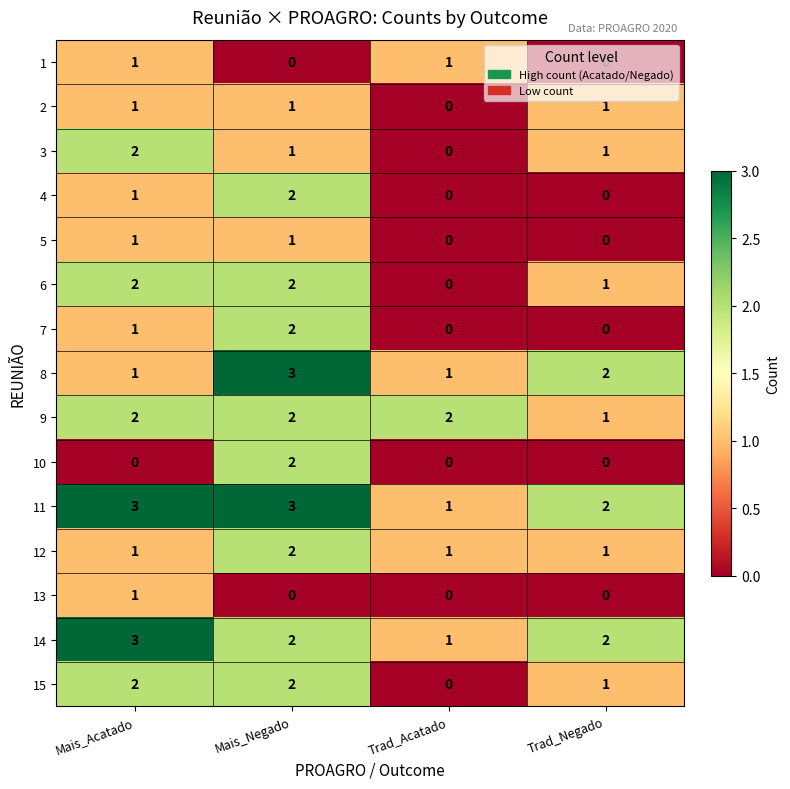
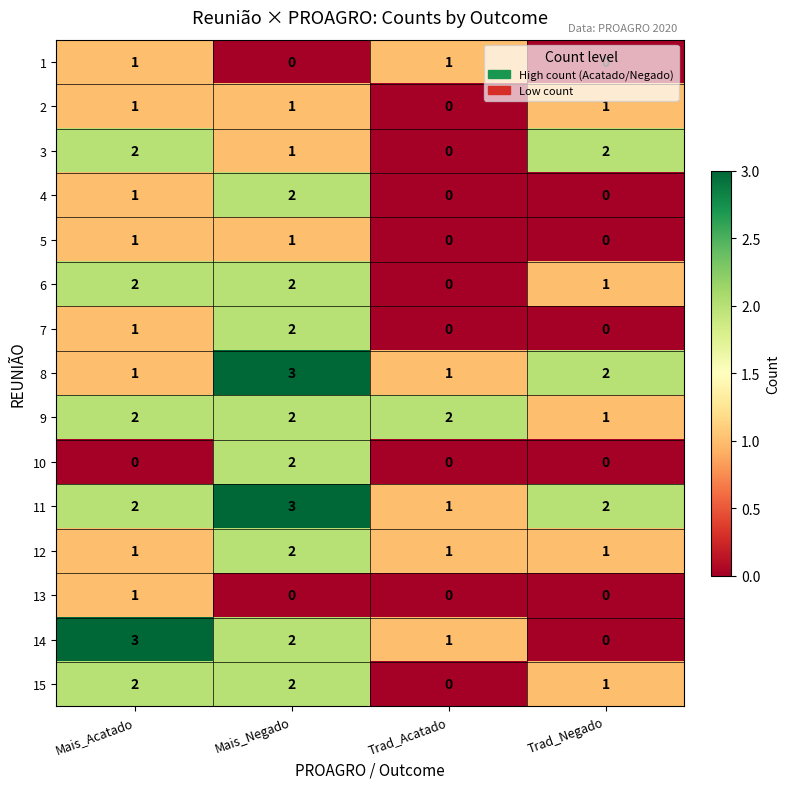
  {
    "1": {
      "Mais_Acatado": 1,
      "Mais_Negado": 0,
      "Trad_Acatado": 1
    },
    "2": {
      "Mais_Acatado": 1,
      "Mais_Negado": 1,
      "Trad_Acatado": 0
    },
    "3": {
      "Mais_Acatado": 2,
      "Mais_Negado": 1,
      "Trad_Acatado": 0,
-     "Trad_Negado": 1
+     "Trad_Negado": 2
    },
    "4": {
      "Mais_Acatado": 1,
      "Mais_Negado": 2,
      "Trad_Acatado": 0,
      "Trad_Negado": 0
    },
    "5": {
      "Mais_Acatado": 1,
      "Mais_Negado": 1,
      "Trad_Acatado": 0,
      "Trad_Negado": 0
    },
    "6": {
      "Mais_Acatado": 2,
      "Mais_Negado": 2,
      "Trad_Acatado": 0,
      "Trad_Negado": 1
    },
    "7": {
      "Mais_Acatado": 1,
      "Mais_Negado": 2,
      "Trad_Acatado": 0,
      "Trad_Negado": 0
    },
    "8": {
      "Mais_Acatado": 1,
      "Mais_Negado": 3,
      "Trad_Acatado": 1,
      "Trad_Negado": 2
    },
    "9": {
      "Mais_Acatado": 2,
      "Mais_Negado": 2,
      "Trad_Acatado": 2,
      "Trad_Negado": 1
    },
    "10": {
      "Mais_Acatado": 0,
      "Mais_Negado": 2,
      "Trad_Acatado": 0,
      "Trad_Negado": 0
    },
    "11": {
-     "Mais_Acatado": 3,
+     "Mais_Acatado": 2,
      "Mais_Negado": 3,
      "Trad_Acatado": 1,
      "Trad_Negado": 2
    },
    "12": {
      "Mais_Acatado": 1,
      "Mais_Negado": 2,
      "Trad_Acatado": 1,
      "Trad_Negado": 1
    },
    "13": {
      "Mais_Acatado": 1,
      "Mais_Negado": 0,
      "Trad_Acatado": 0,
      "Trad_Negado": 0
    },
    "14": {
      "Mais_Acatado": 3,
      "Mais_Negado": 2,
      "Trad_Acatado": 1,
-     "Trad_Negado": 2
+     "Trad_Negado": 0
    },
    "15": {
      "Mais_Acatado": 2,
      "Mais_Negado": 2,
      "Trad_Acatado": 0,
      "Trad_Negado": 1
    }
  }
